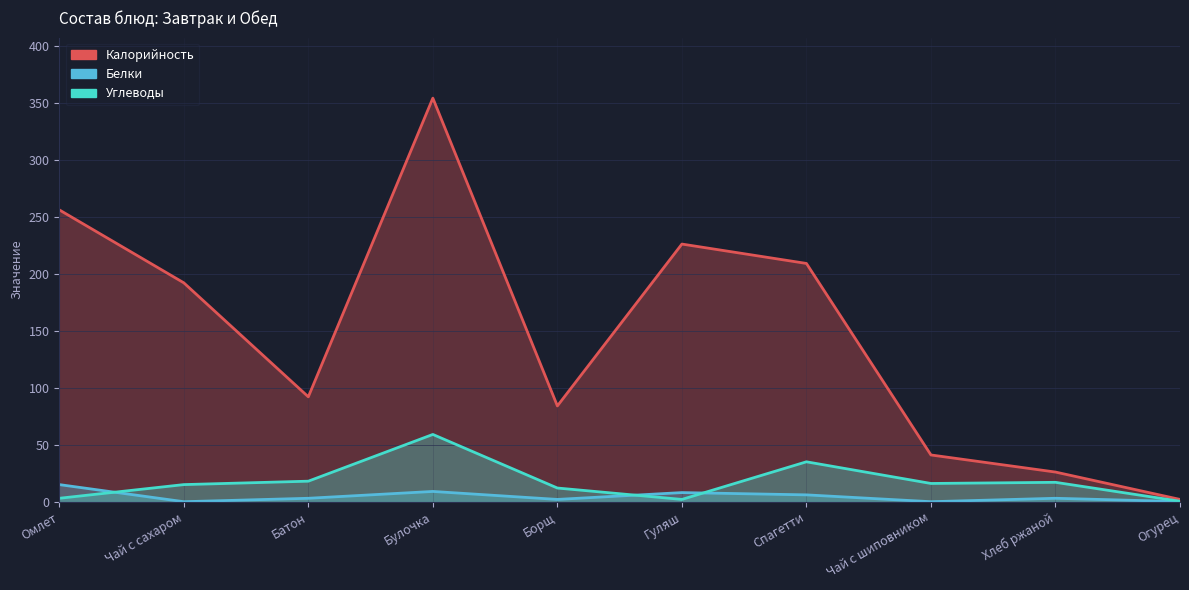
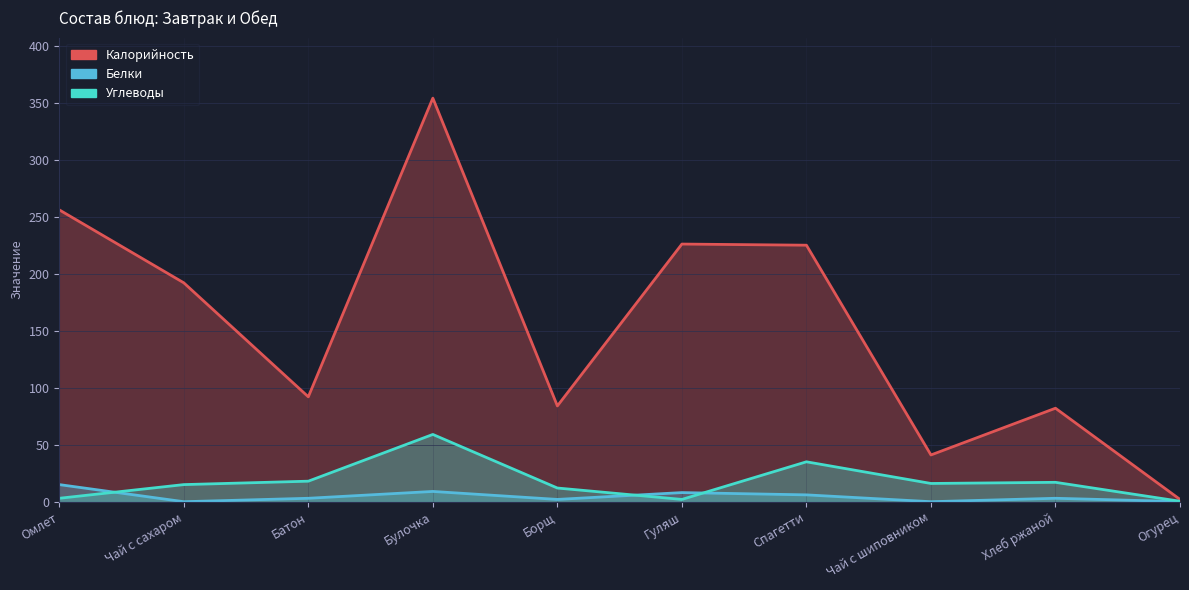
  {
    "Калорийность": {
      "Омлет": 256,
      "Чай с сахаром": 192,
      "Батон": 92,
      "Булочка": 354,
      "Борщ": 84,
      "Гуляш": 226,
-     "Спагетти": 209,
+     "Спагетти": 225,
      "Чай с шиповником": 41,
-     "Хлеб ржаной": 26
+     "Хлеб ржаной": 82
    }
  }
